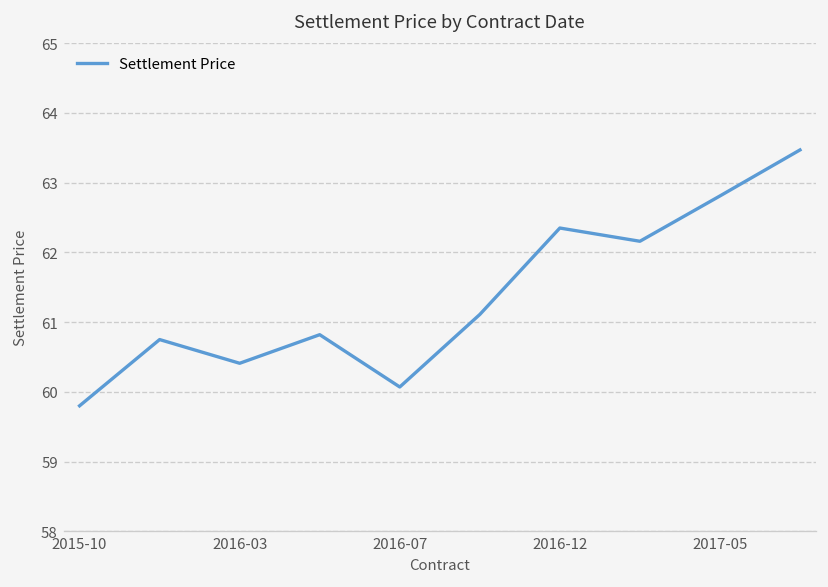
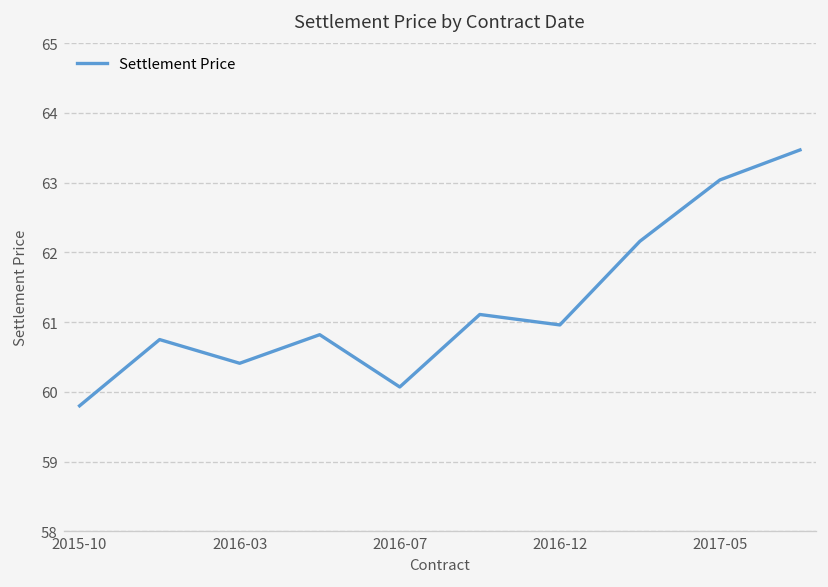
  {
    "2015-10": 59.8,
    "2016-03": 60.4,
    "2016-07": 60.1,
-   "2016-12": 62.4,
-   "2017-05": 62.8
+   "2016-12": 61.0,
+   "2017-05": 63.0
  }
